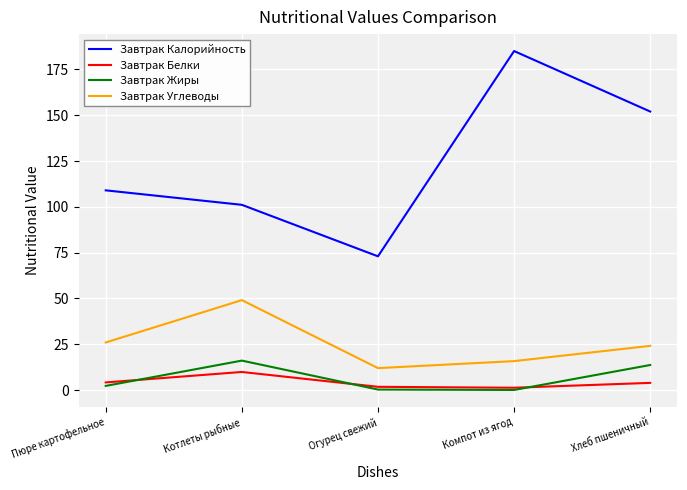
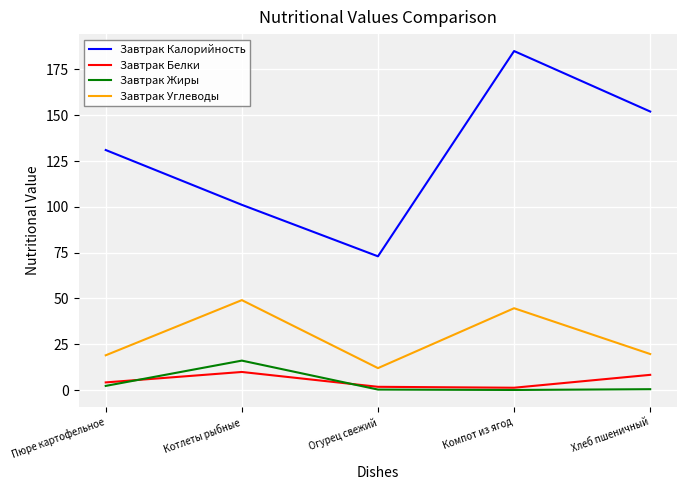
  {
    "Завтрак Калорийность": {
-     "Пюре картофельное": 109,
+     "Пюре картофельное": 131,
      "Котлеты рыбные": 101,
      "Огурец свежий": 73,
      "Компот из ягод": 185,
      "Хлеб пшеничный": 152
    },
    "Завтрак Белки": {
      "Пюре картофельное": 4,
      "Котлеты рыбные": 10,
      "Огурец свежий": 2,
-     "Хлеб пшеничный": 4
+     "Хлеб пшеничный": 8
    },
    "Завтрак Жиры": {
      "Пюре картофельное": 2,
      "Котлеты рыбные": 16,
      "Огурец свежий": 0,
-     "Хлеб пшеничный": 14
+     "Хлеб пшеничный": 1
    },
    "Завтрак Углеводы": {
-     "Пюре картофельное": 26,
+     "Пюре картофельное": 19,
      "Котлеты рыбные": 49,
      "Огурец свежий": 12,
-     "Компот из ягод": 16,
-     "Хлеб пшеничный": 24
+     "Компот из ягод": 45,
+     "Хлеб пшеничный": 20
    }
  }
